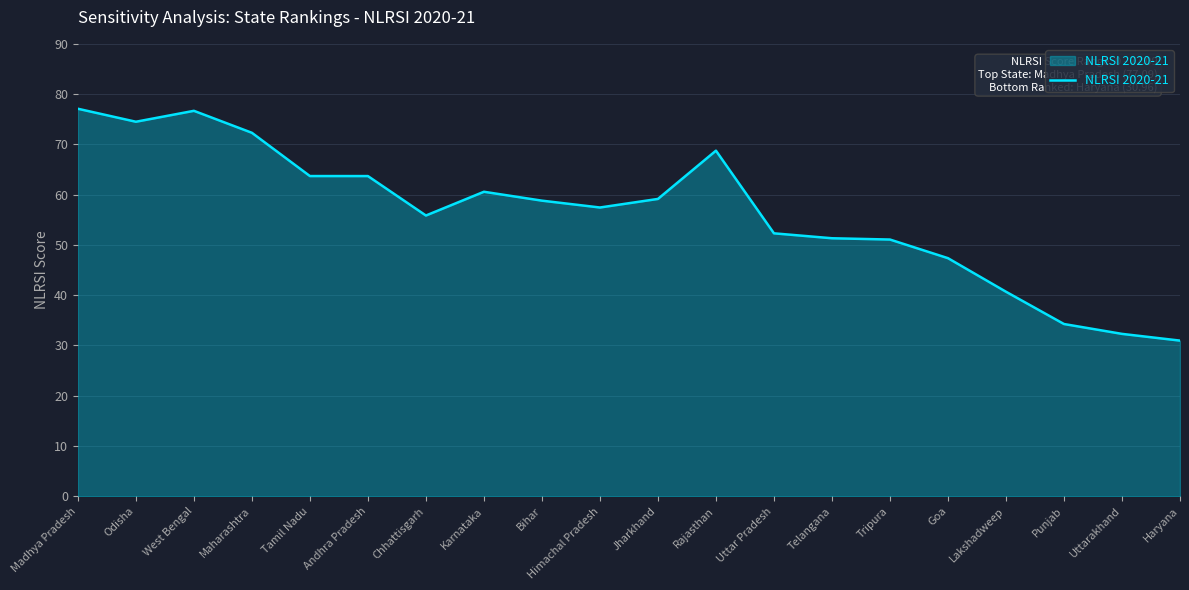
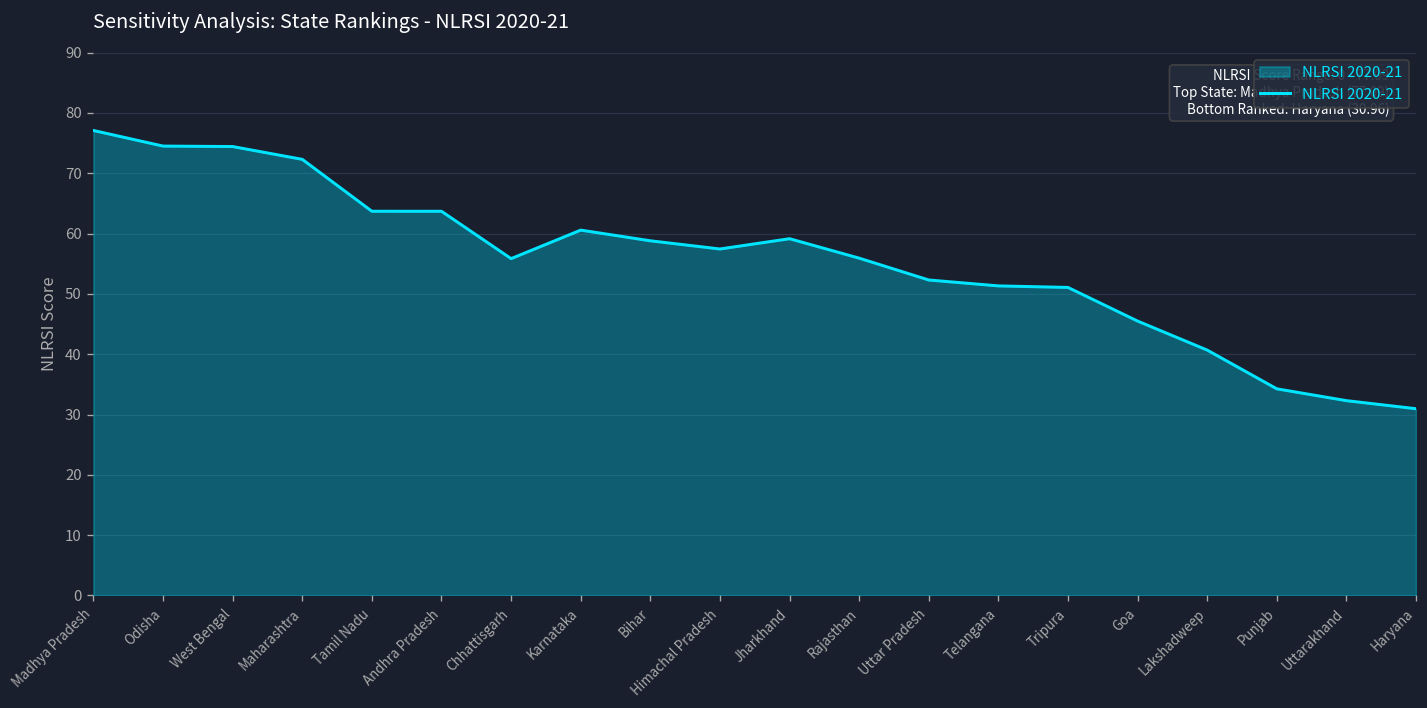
  {
    "Madhya Pradesh": 77,
    "Odisha": 75,
-   "West Bengal": 77,
+   "West Bengal": 74,
    "Maharashtra": 72,
    "Tamil Nadu": 64,
    "Andhra Pradesh": 64,
    "Chhattisgarh": 56,
    "Karnataka": 61,
    "Bihar": 59,
    "Himachal Pradesh": 57,
    "Jharkhand": 59,
-   "Rajasthan": 69,
+   "Rajasthan": 56,
    "Uttar Pradesh": 52,
    "Telangana": 51,
    "Tripura": 51,
-   "Goa": 47,
+   "Goa": 45,
    "Lakshadweep": 41,
    "Punjab": 34,
    "Uttarakhand": 32,
    "Haryana": 31
  }
